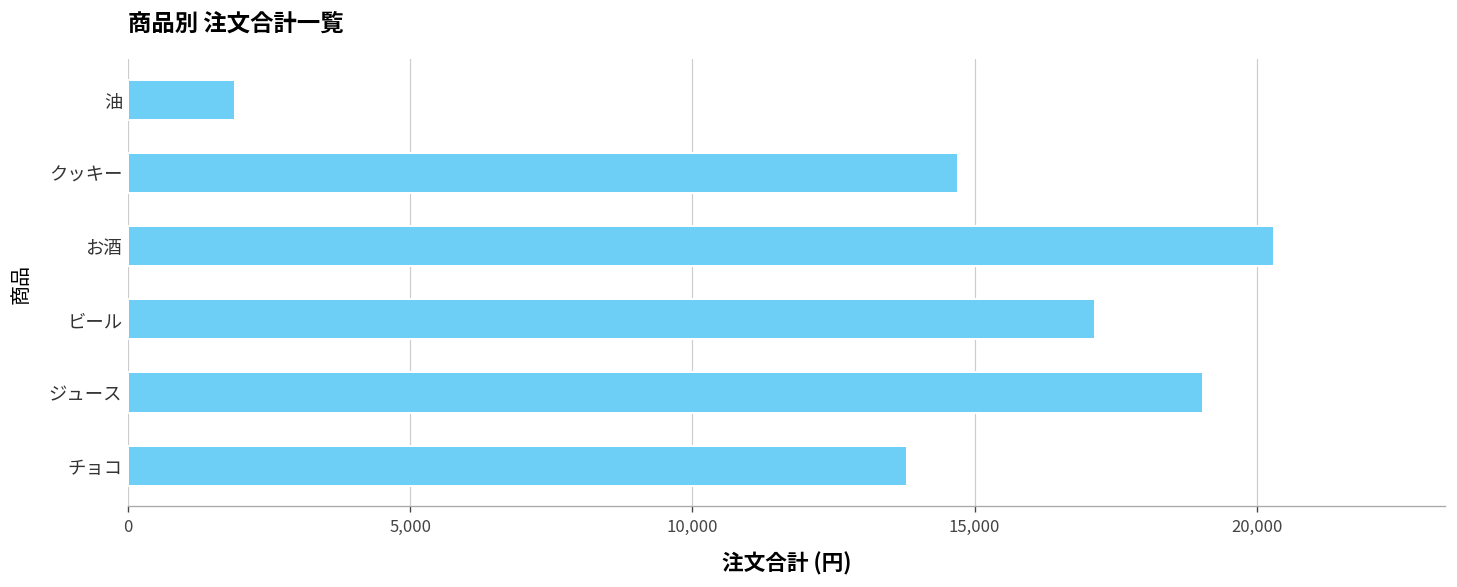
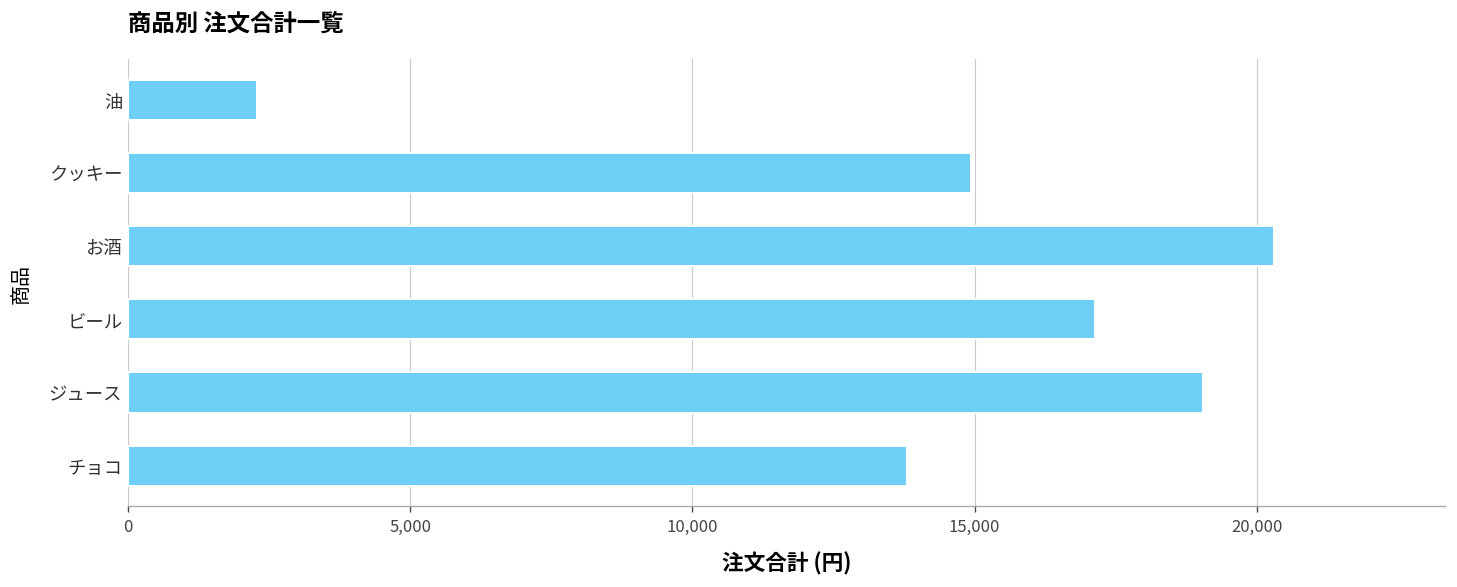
  {
-   "油": "1,900",
-   "クッキー": "14,700",
+   "油": "2,300",
+   "クッキー": "14,900",
    "お酒": "20,300",
    "ビール": "17,100",
    "ジュース": "19,000",
    "チョコ": "13,800"
  }
